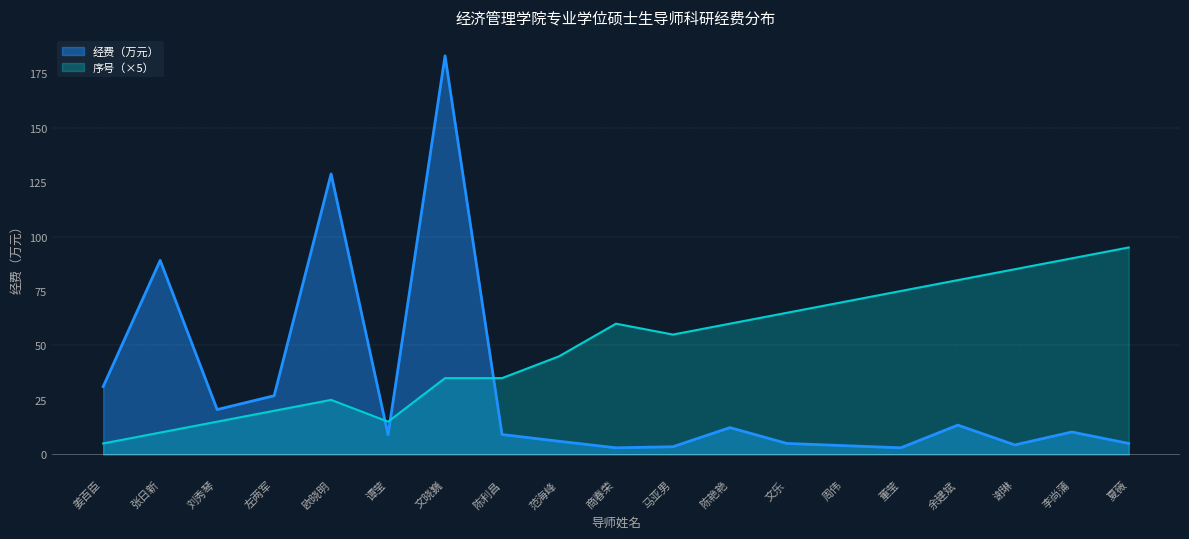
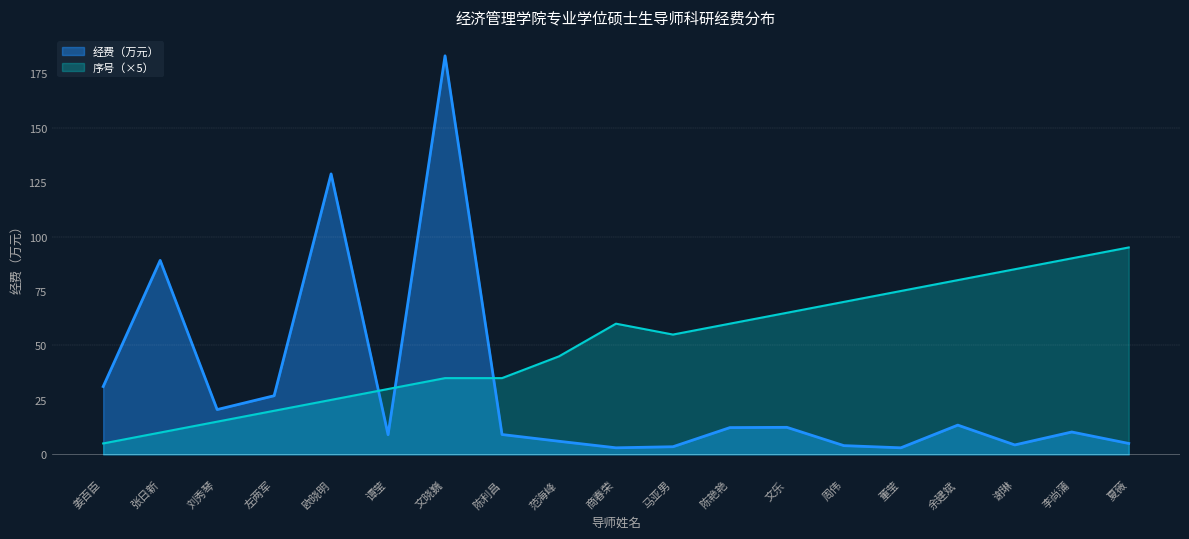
  {
    "经费（万元）": {
      "姜百臣": 31,
      "张日新": 89,
      "刘秀琴": 21,
      "左两军": 27,
      "欧晓明": 129,
      "谭莹": 9,
      "文晓巍": 183,
      "陈利昌": 9,
      "范海峰": 6,
      "商春荣": 3,
      "马亚男": 3,
      "陈艳艳": 12,
-     "文乐": 5,
+     "文乐": 12,
      "周伟": 4,
      "董莹": 3,
      "余建斌": 13,
      "谢琳": 4,
      "李尚蒲": 10,
      "夏薇": 5
    },
    "序号（×5）": {
      "姜百臣": 5,
      "张日新": 10,
      "刘秀琴": 15,
      "左两军": 20,
      "欧晓明": 25,
-     "谭莹": 15,
+     "谭莹": 30,
      "文晓巍": 35,
      "陈利昌": 35,
      "范海峰": 45,
      "商春荣": 60,
      "马亚男": 55,
      "陈艳艳": 60,
      "文乐": 65,
      "周伟": 70,
      "董莹": 75,
      "余建斌": 80,
      "谢琳": 85,
      "李尚蒲": 90,
      "夏薇": 95
    }
  }
